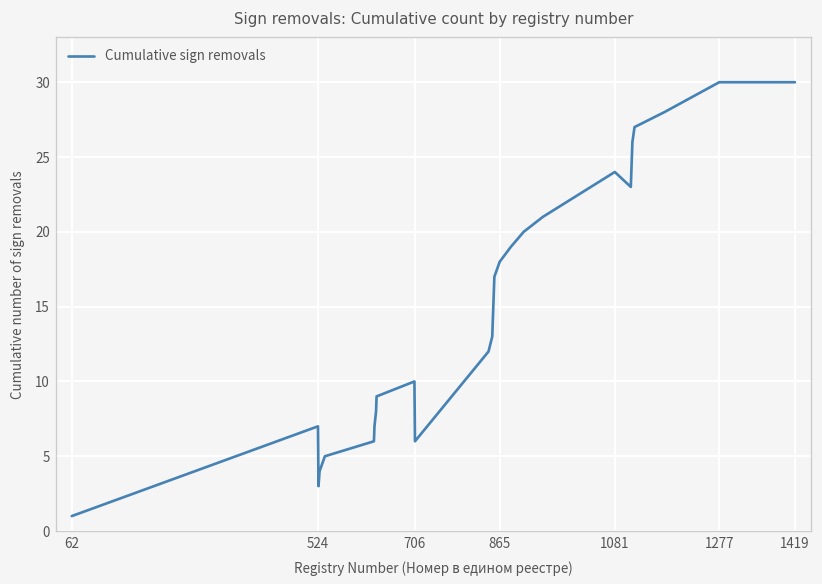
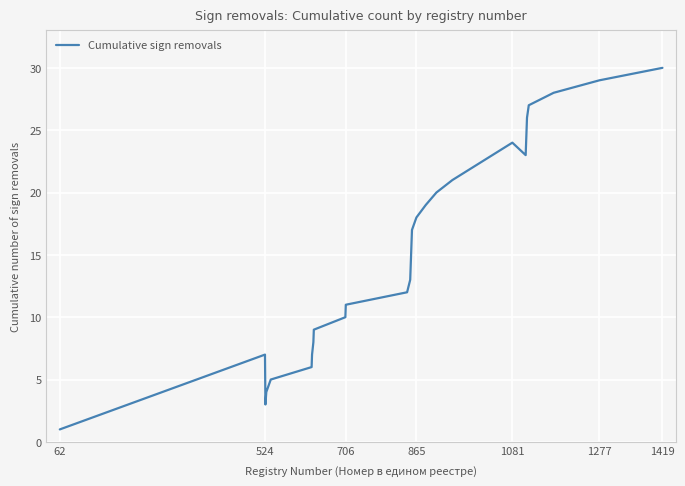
  {
    "62": 1,
    "524": 7,
-   "706": 6,
+   "706": 11,
    "865": 18,
    "1081": 24,
-   "1277": 30,
+   "1277": 29,
    "1419": 30
  }
